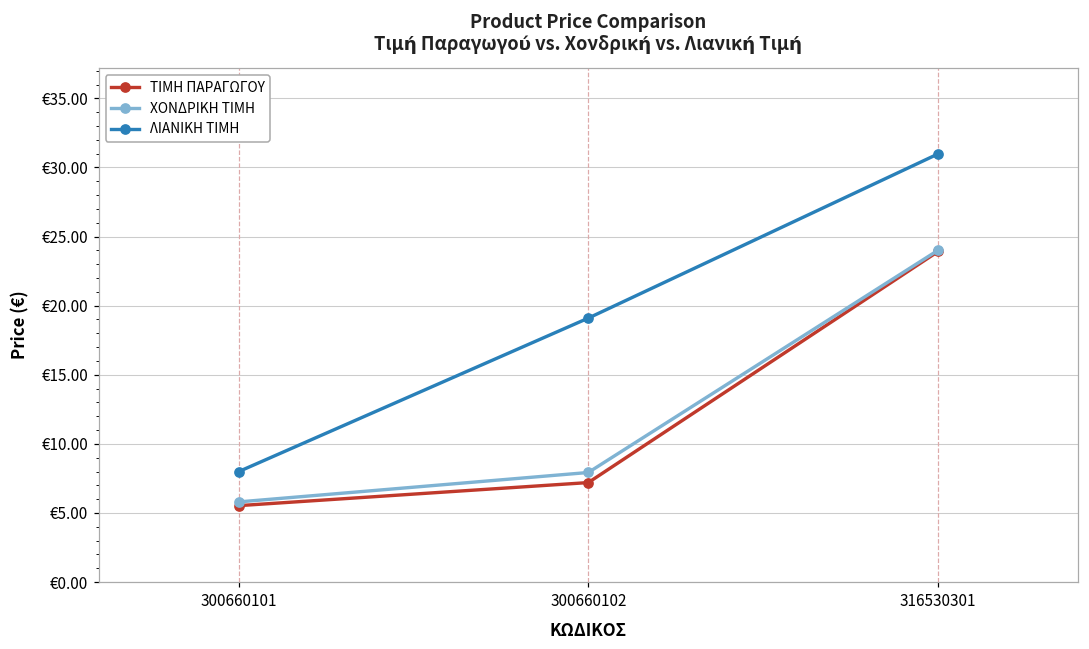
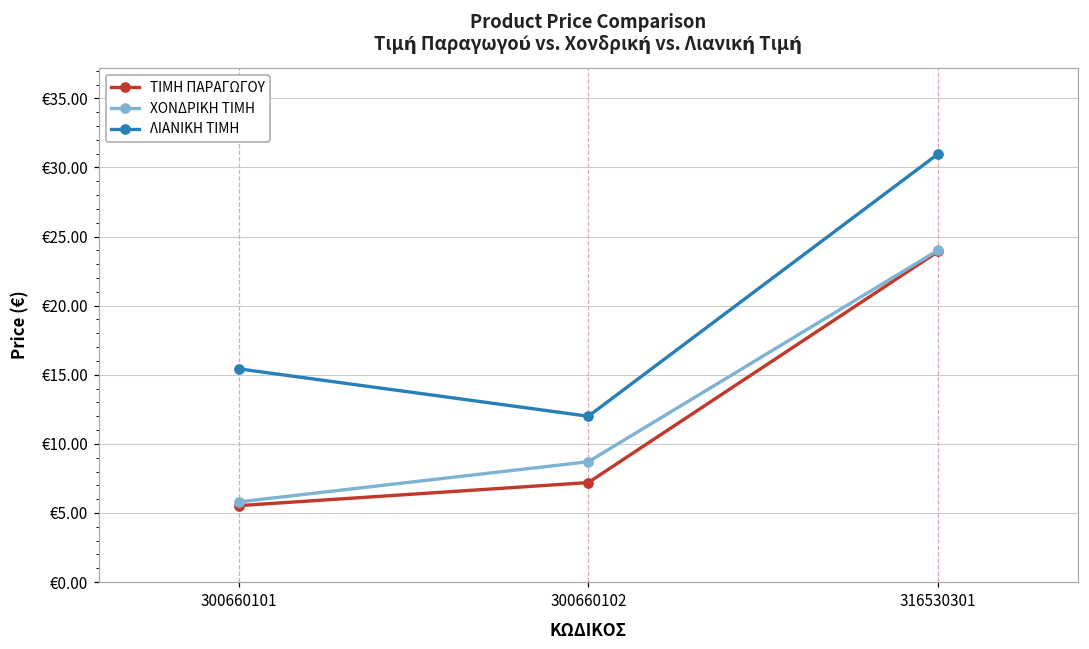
  {
    "ΤΙΜΗ ΠΑΡΑΓΩΓΟΥ": {
      "300660101": "€5.5",
      "300660102": "€7.2"
    },
    "ΧΟΝΔΡΙΚΗ ΤΙΜΗ": {
      "300660101": "€5.8",
-     "300660102": "€7.9"
+     "300660102": "€8.7"
    },
    "ΛΙΑΝΙΚΗ ΤΙΜΗ": {
-     "300660101": "€8.0",
-     "300660102": "€19.1",
+     "300660101": "€15.4",
+     "300660102": "€12.0",
      "316530301": "€31.0"
    }
  }
